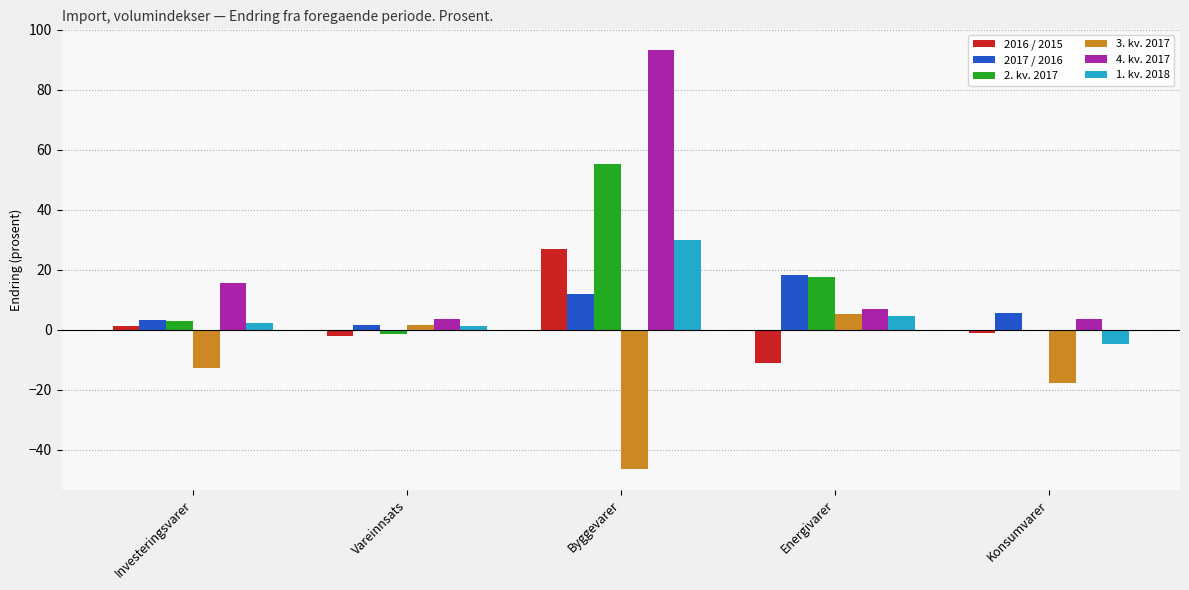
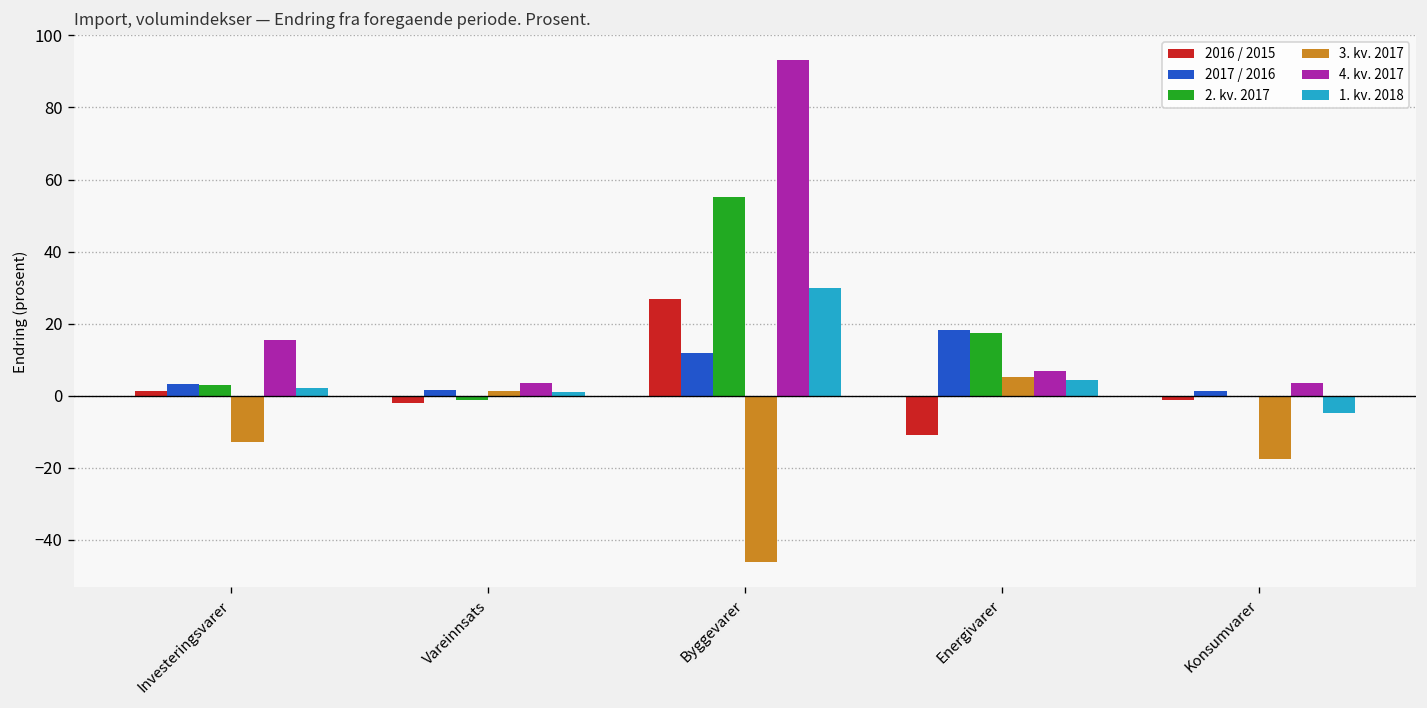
  {
    "2016 / 2015": {
      "Investeringsvarer": 1,
      "Vareinnsats": -2,
      "Byggevarer": 27,
      "Energivarer": -11,
      "Konsumvarer": -1
    },
    "2017 / 2016": {
      "Investeringsvarer": 3,
      "Vareinnsats": 2,
      "Byggevarer": 12,
      "Energivarer": 18,
-     "Konsumvarer": 5
+     "Konsumvarer": 1
    },
    "2. kv. 2017": {
      "Investeringsvarer": 3,
      "Vareinnsats": -1,
      "Byggevarer": 55,
      "Energivarer": 17
    },
    "3. kv. 2017": {
      "Investeringsvarer": -13,
      "Vareinnsats": 1,
      "Byggevarer": -46,
      "Energivarer": 5,
      "Konsumvarer": -18
    },
    "4. kv. 2017": {
      "Investeringsvarer": 15,
      "Vareinnsats": 3,
      "Byggevarer": 93,
      "Energivarer": 7,
      "Konsumvarer": 4
    },
    "1. kv. 2018": {
      "Investeringsvarer": 2,
      "Vareinnsats": 1,
      "Byggevarer": 30,
      "Energivarer": 4,
      "Konsumvarer": -5
    }
  }
